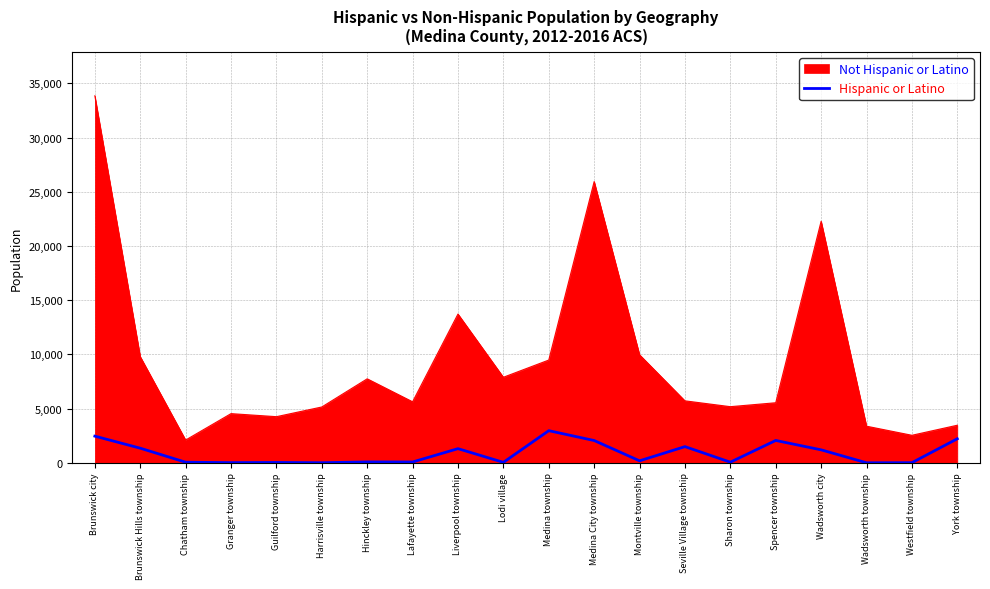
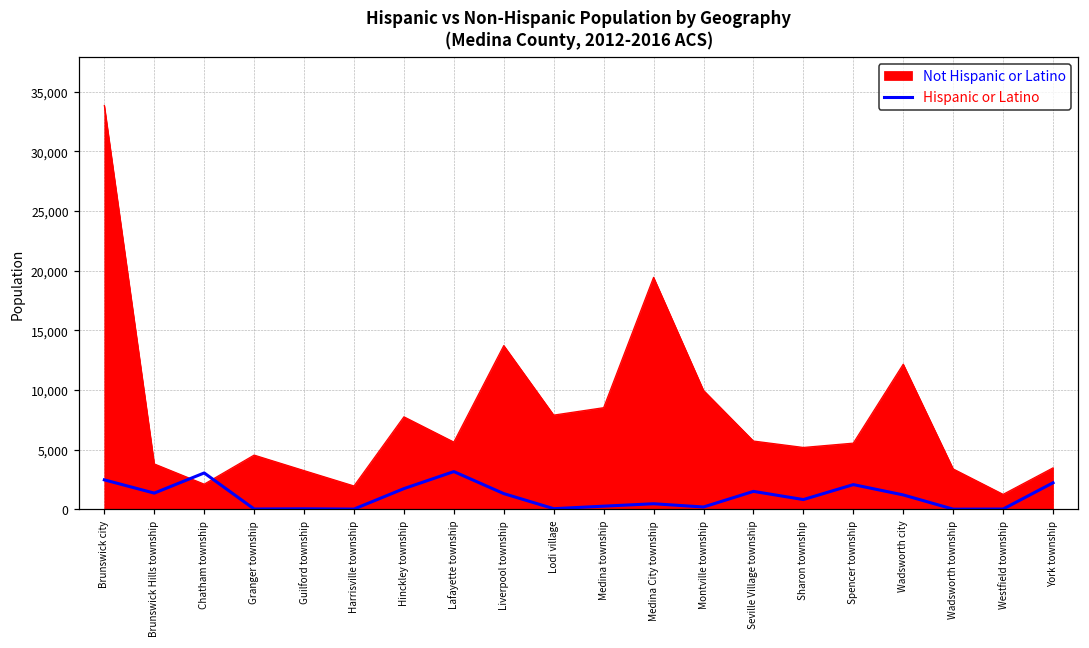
  {
    "Not Hispanic or Latino": {
      "Brunswick city": "33,900",
-     "Brunswick Hills township": "9,800",
+     "Brunswick Hills township": "3,800",
      "Chatham township": "2,100",
      "Granger township": "4,500",
-     "Guilford township": "4,300",
-     "Harrisville township": "5,100",
+     "Guilford township": "3,200",
+     "Harrisville township": "1,900",
      "Hinckley township": "7,700",
      "Lafayette township": "5,600",
      "Liverpool township": "13,700",
      "Lodi village": "7,900",
-     "Medina township": "9,500",
-     "Medina City township": "25,900",
+     "Medina township": "8,500",
+     "Medina City township": "19,400",
      "Montville township": "10,000",
      "Seville Village township": "5,700",
      "Sharon township": "5,200",
      "Spencer township": "5,500",
-     "Wadsworth city": "22,300",
+     "Wadsworth city": "12,200",
      "Wadsworth township": "3,400",
-     "Westfield township": "2,500",
+     "Westfield township": "1,200",
      "York township": "3,500"
    },
    "Hispanic or Latino": {
      "Brunswick city": "2,500",
      "Brunswick Hills township": "1,300",
-     "Chatham township": "100",
+     "Chatham township": "3,000",
      "Granger township": "0",
      "Guilford township": "0",
      "Harrisville township": "0",
-     "Hinckley township": "100",
-     "Lafayette township": "100",
+     "Hinckley township": "1,700",
+     "Lafayette township": "3,200",
      "Liverpool township": "1,300",
      "Lodi village": "0",
-     "Medina township": "3,000",
-     "Medina City township": "2,100",
+     "Medina township": "300",
+     "Medina City township": "500",
      "Montville township": "200",
      "Seville Village township": "1,500",
-     "Sharon township": "100",
+     "Sharon township": "800",
      "Spencer township": "2,100",
      "Wadsworth city": "1,200",
      "Wadsworth township": "0",
      "Westfield township": "0",
      "York township": "2,200"
    }
  }
